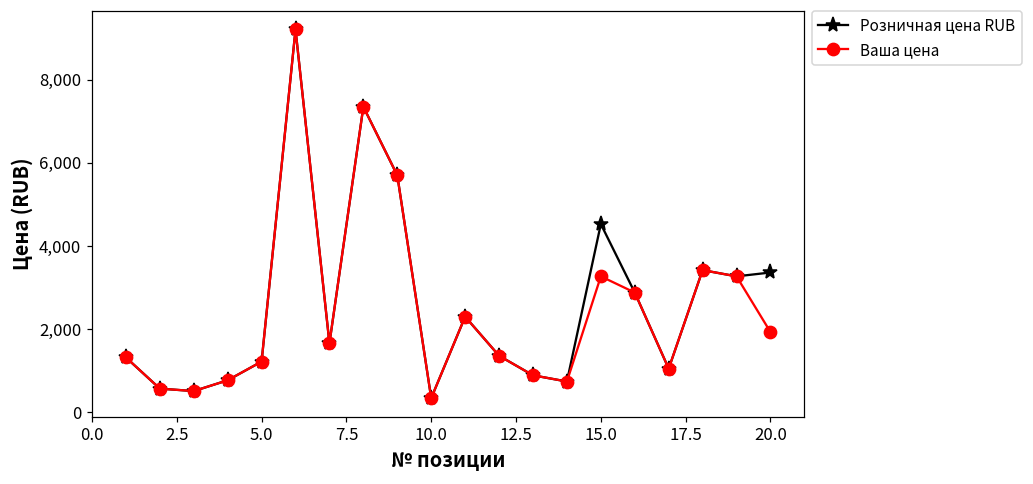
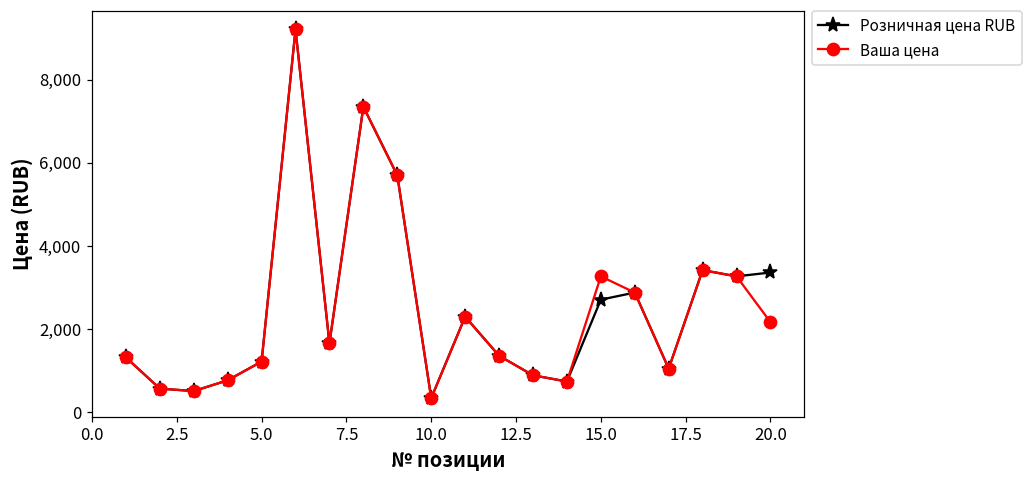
  {
    "Розничная цена RUB": {
-     "15.0": "4,500",
+     "15.0": "2,700",
      "20.0": "3,400"
    },
    "Ваша цена": {
      "15.0": "3,300",
-     "20.0": "1,900"
+     "20.0": "2,200"
    }
  }
